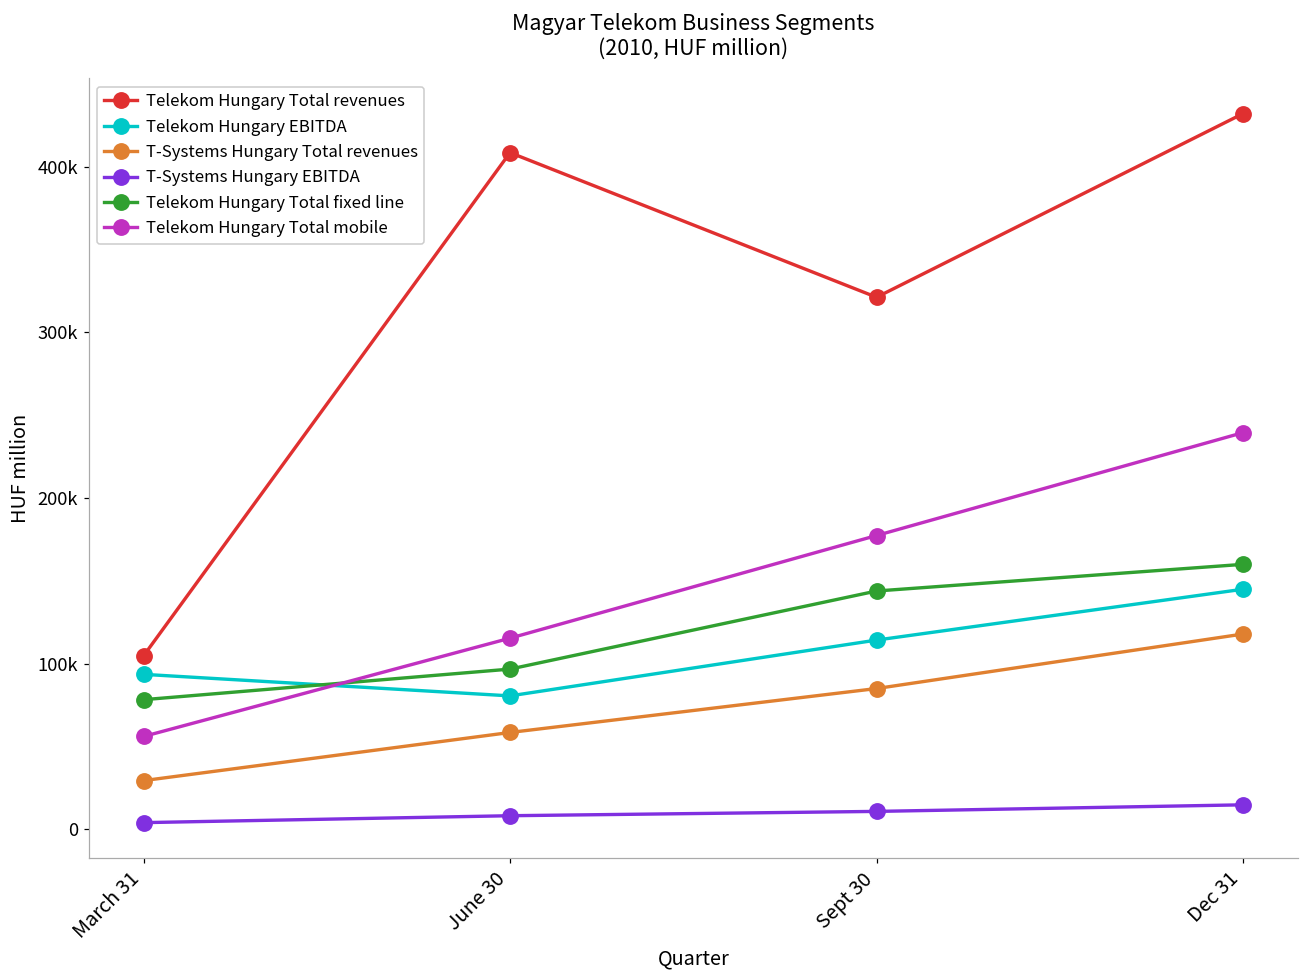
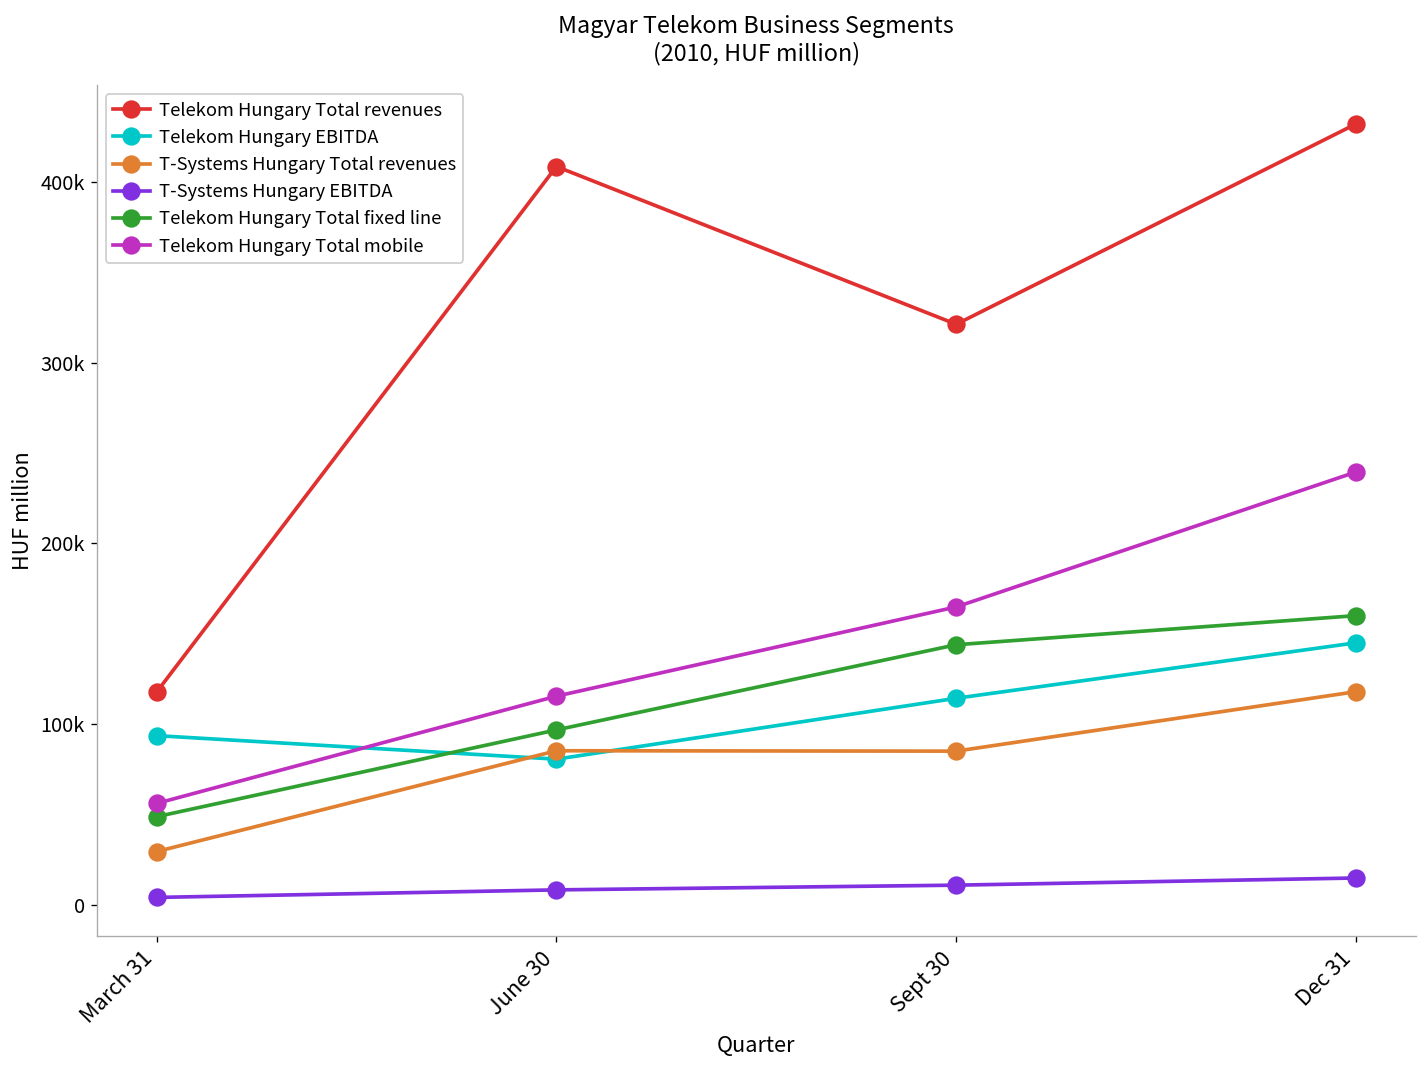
  {
    "Telekom Hungary Total revenues": {
-     "March 31": 105000,
+     "March 31": 118000,
      "June 30": 408000,
      "Sept 30": 321000,
      "Dec 31": 432000
    },
    "Telekom Hungary EBITDA": {
      "March 31": 94000,
      "June 30": 81000,
      "Sept 30": 114000,
      "Dec 31": 145000
    },
    "T-Systems Hungary Total revenues": {
      "March 31": 29000,
-     "June 30": 58000,
+     "June 30": 85000,
      "Sept 30": 85000,
      "Dec 31": 118000
    },
    "T-Systems Hungary EBITDA": {
      "March 31": 4000,
      "June 30": 8000,
      "Sept 30": 11000,
      "Dec 31": 15000
    },
    "Telekom Hungary Total fixed line": {
-     "March 31": 78000,
+     "March 31": 49000,
      "June 30": 97000,
      "Sept 30": 144000,
      "Dec 31": 160000
    },
    "Telekom Hungary Total mobile": {
      "March 31": 56000,
      "June 30": 115000,
-     "Sept 30": 177000,
+     "Sept 30": 165000,
      "Dec 31": 239000
    }
  }
